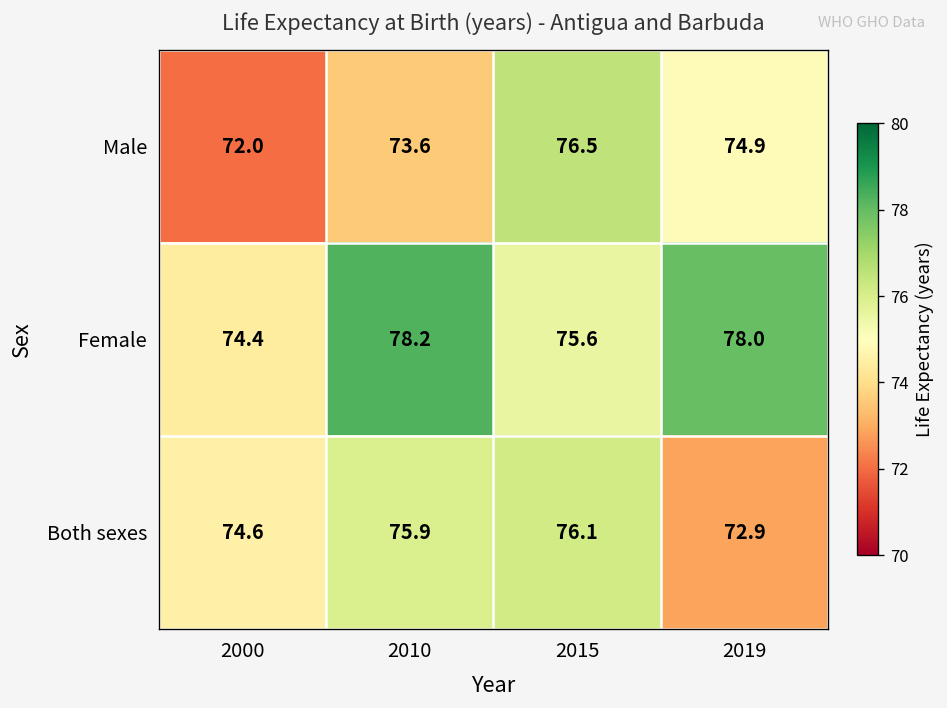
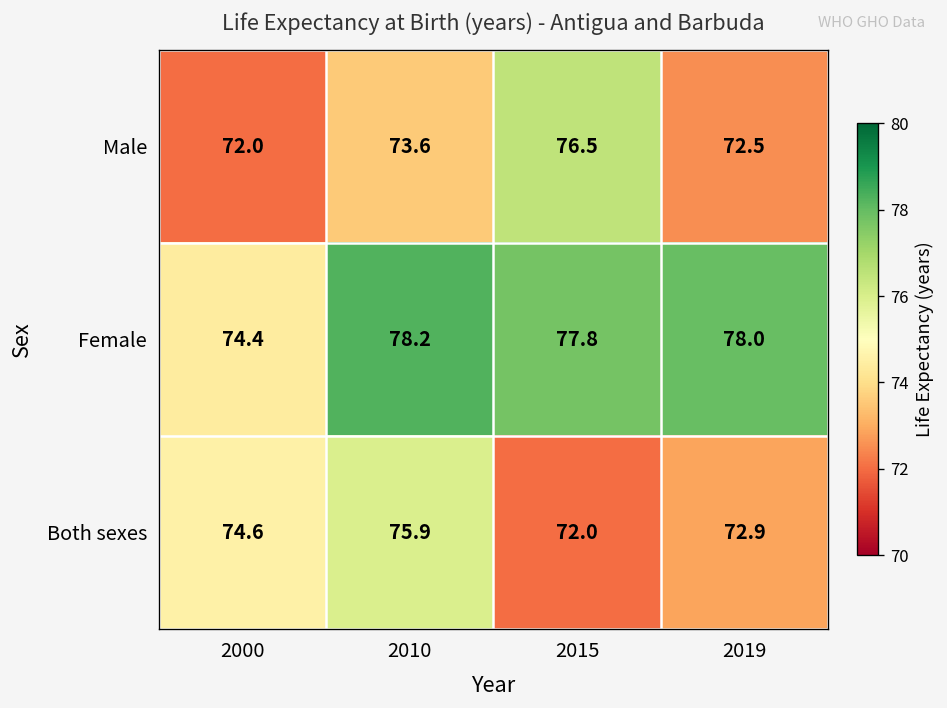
  {
    "Male": {
      "2000": 72.0,
      "2010": 73.6,
      "2015": 76.5,
-     "2019": 74.9
+     "2019": 72.5
    },
    "Female": {
      "2000": 74.4,
      "2010": 78.2,
-     "2015": 75.6,
+     "2015": 77.8,
      "2019": 78.0
    },
    "Both sexes": {
      "2000": 74.6,
      "2010": 75.9,
-     "2015": 76.1,
+     "2015": 72.0,
      "2019": 72.9
    }
  }
